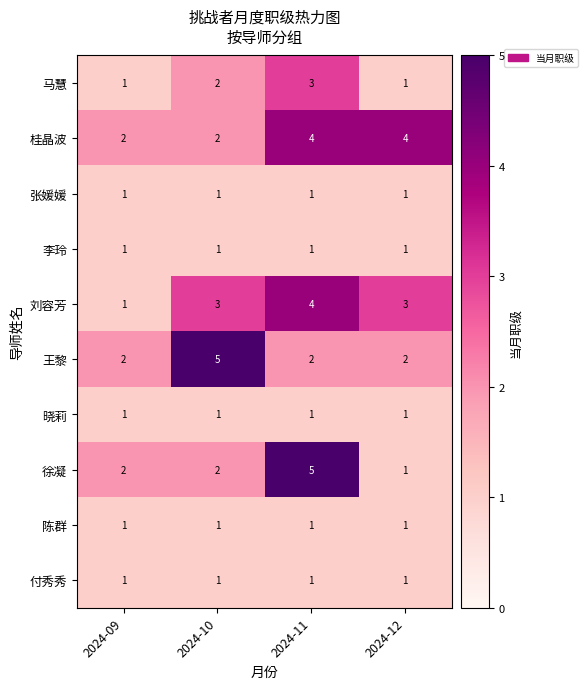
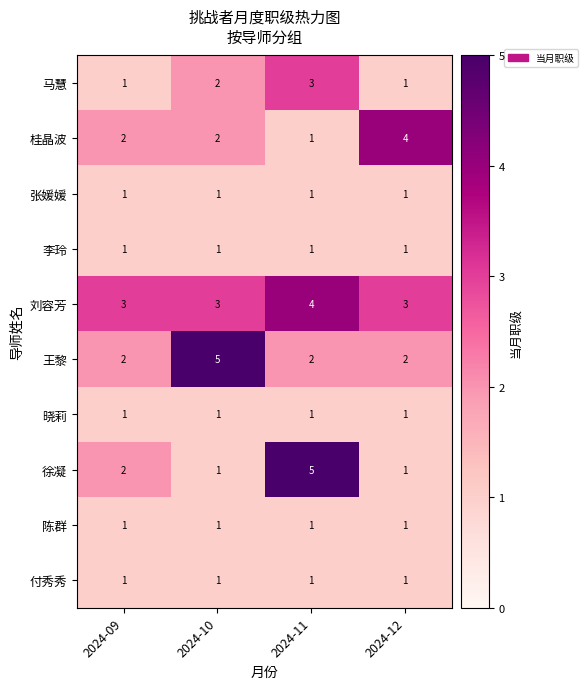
  {
    "马慧": {
      "2024-09": 1,
      "2024-10": 2,
      "2024-11": 3,
      "2024-12": 1
    },
    "桂晶波": {
      "2024-09": 2,
      "2024-10": 2,
-     "2024-11": 4,
+     "2024-11": 1,
      "2024-12": 4
    },
    "张媛媛": {
      "2024-09": 1,
      "2024-10": 1,
      "2024-11": 1,
      "2024-12": 1
    },
    "李玲": {
      "2024-09": 1,
      "2024-10": 1,
      "2024-11": 1,
      "2024-12": 1
    },
    "刘容芳": {
-     "2024-09": 1,
+     "2024-09": 3,
      "2024-10": 3,
      "2024-11": 4,
      "2024-12": 3
    },
    "王黎": {
      "2024-09": 2,
      "2024-10": 5,
      "2024-11": 2,
      "2024-12": 2
    },
    "晓莉": {
      "2024-09": 1,
      "2024-10": 1,
      "2024-11": 1,
      "2024-12": 1
    },
    "徐凝": {
      "2024-09": 2,
-     "2024-10": 2,
+     "2024-10": 1,
      "2024-11": 5,
      "2024-12": 1
    },
    "陈群": {
      "2024-09": 1,
      "2024-10": 1,
      "2024-11": 1,
      "2024-12": 1
    },
    "付秀秀": {
      "2024-09": 1,
      "2024-10": 1,
      "2024-11": 1,
      "2024-12": 1
    }
  }
